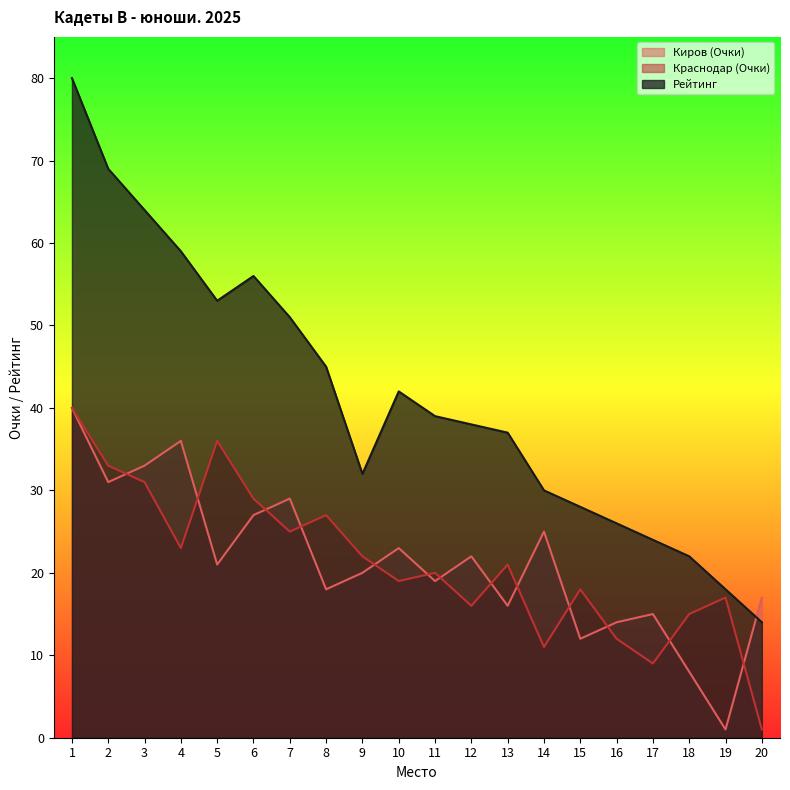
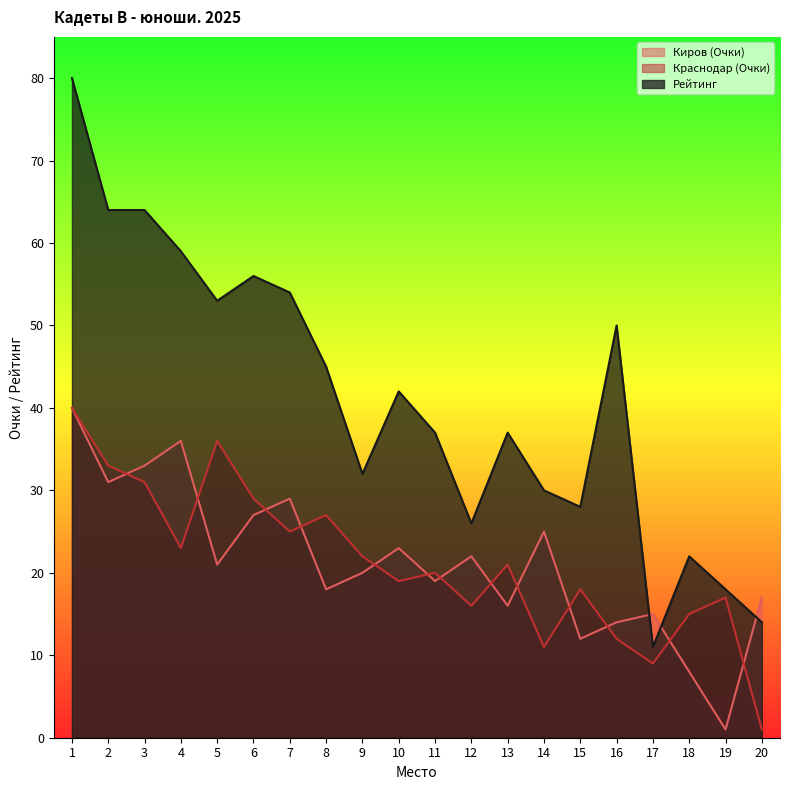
  {
    "Рейтинг": {
      "1": 80,
-     "2": 69,
+     "2": 64,
      "3": 64,
      "4": 59,
      "5": 53,
      "6": 56,
-     "7": 51,
+     "7": 54,
      "8": 45,
      "9": 32,
      "10": 42,
-     "11": 39,
-     "12": 38,
+     "11": 37,
+     "12": 26,
      "13": 37,
      "14": 30,
      "15": 28,
-     "16": 26,
-     "17": 24,
+     "16": 50,
+     "17": 11,
      "18": 22,
      "19": 18,
      "20": 14
    }
  }
